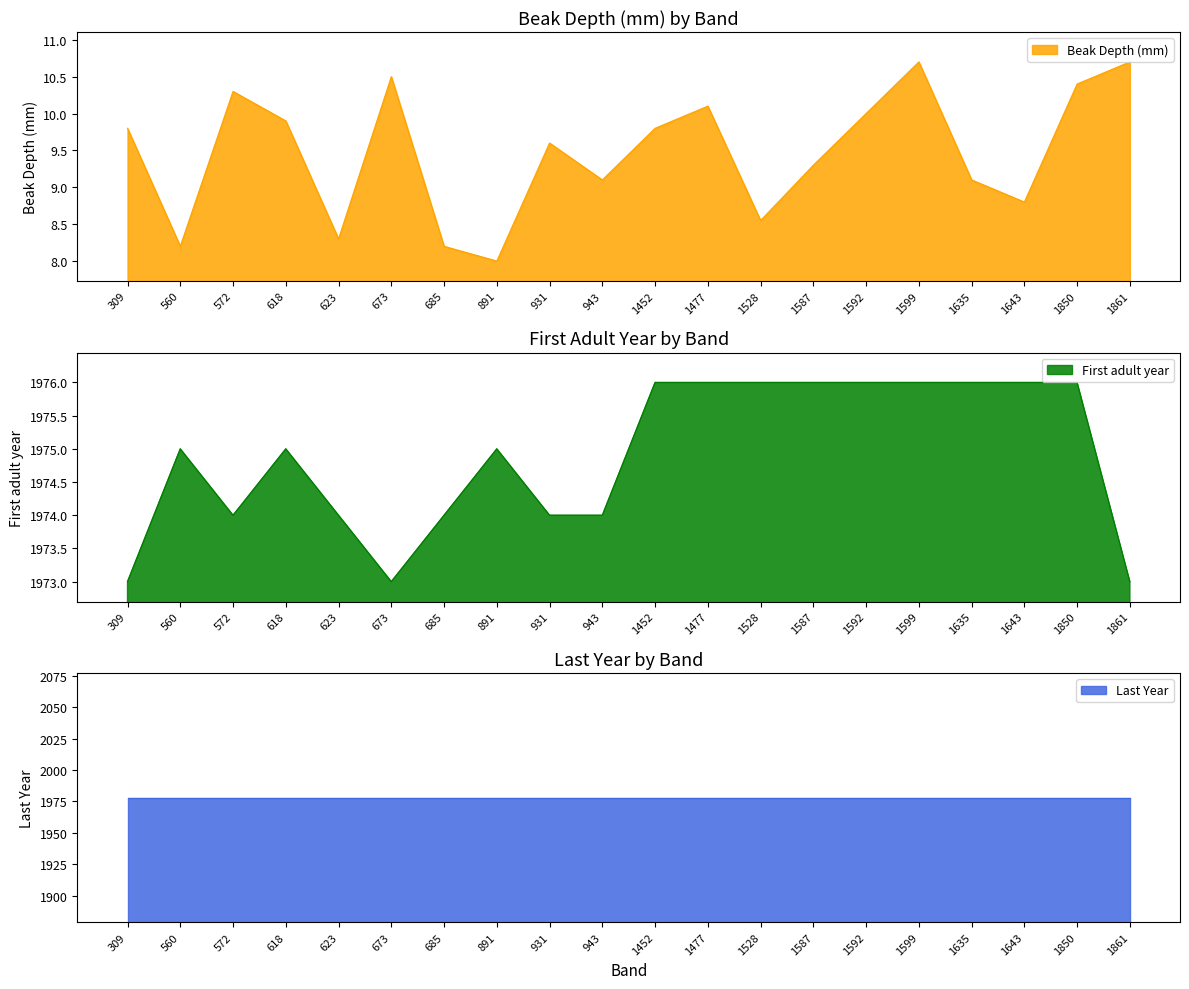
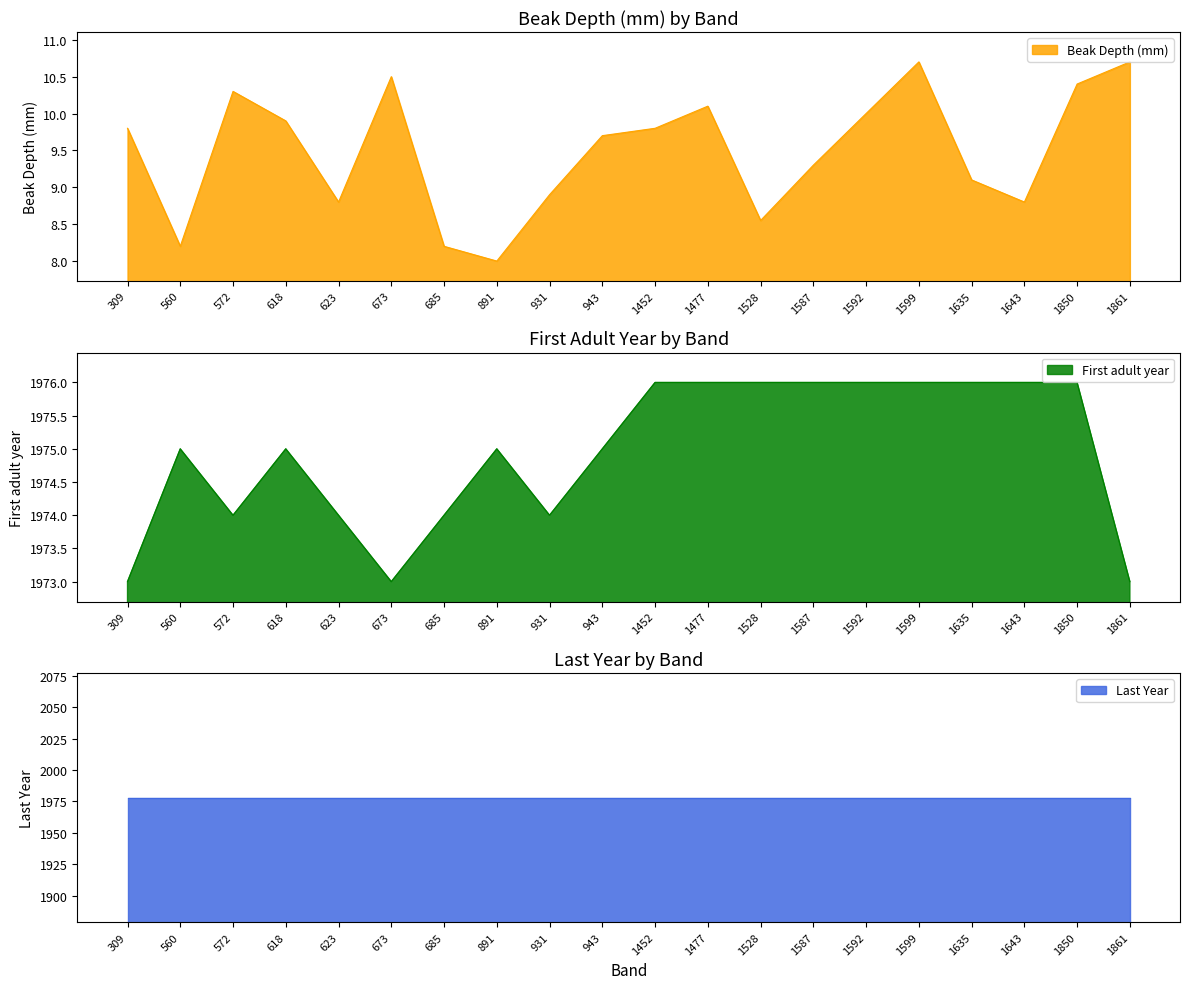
  {
    "Beak Depth (mm) by Band": {
      "309": 9.8,
      "560": 8.2,
      "572": 10.3,
      "618": 9.9,
-     "623": 8.3,
+     "623": 8.8,
      "673": 10.5,
      "685": 8.2,
      "891": 8.0,
-     "931": 9.6,
-     "943": 9.1,
+     "931": 8.9,
+     "943": 9.7,
      "1452": 9.8,
      "1477": 10.1,
      "1528": 8.6,
      "1587": 9.3,
      "1592": 10.0,
      "1599": 10.7,
      "1635": 9.1,
      "1643": 8.8,
      "1850": 10.4,
      "1861": 10.7
    },
    "First Adult Year by Band": {
      "309": 1973,
      "560": 1975,
      "572": 1974,
      "618": 1975,
      "623": 1974,
      "673": 1973,
      "685": 1974,
      "891": 1975,
      "931": 1974,
-     "943": 1974,
+     "943": 1975,
      "1452": 1976,
      "1477": 1976,
      "1528": 1976,
      "1587": 1976,
      "1592": 1976,
      "1599": 1976,
      "1635": 1976,
      "1643": 1976,
      "1850": 1976,
      "1861": 1973
    },
    "Last Year by Band": {
      "309": 1978,
      "560": 1978,
      "572": 1978,
      "618": 1978,
      "623": 1978,
      "673": 1978,
      "685": 1978,
      "891": 1978,
      "931": 1978,
      "943": 1978,
      "1452": 1978,
      "1477": 1978,
      "1528": 1978,
      "1587": 1978,
      "1592": 1978,
      "1599": 1978,
      "1635": 1978,
      "1643": 1978,
      "1850": 1978,
      "1861": 1978
    }
  }
